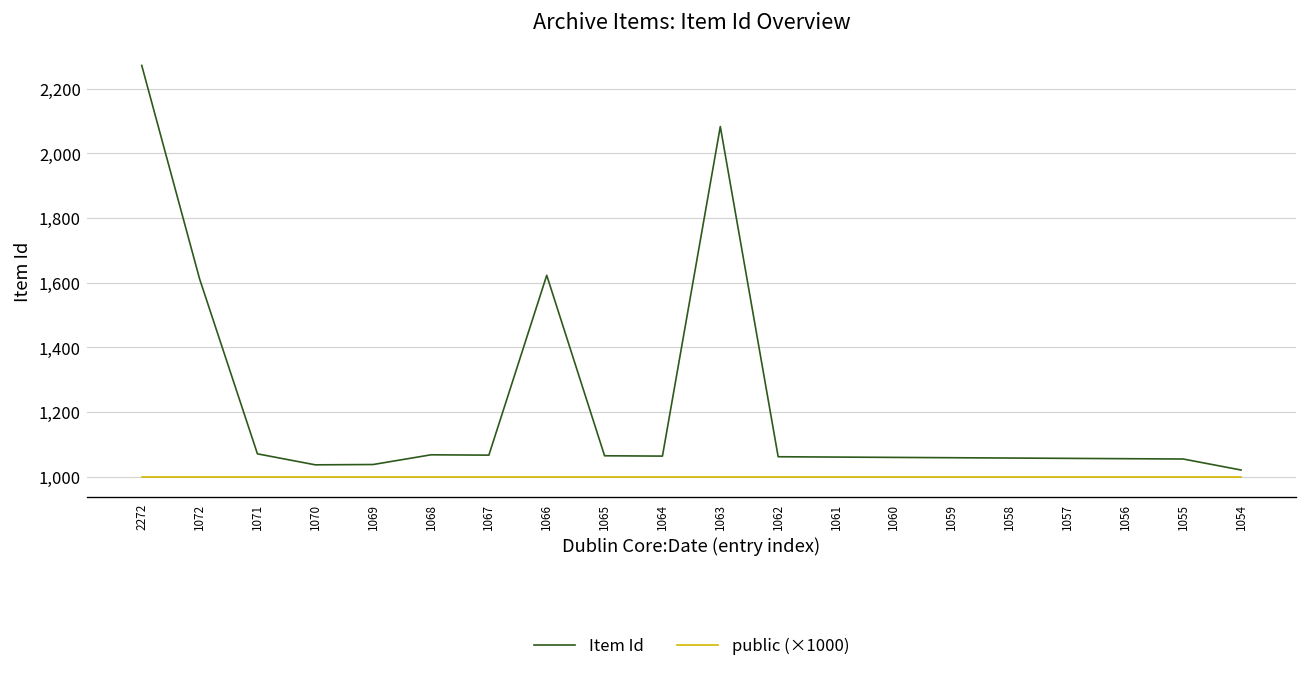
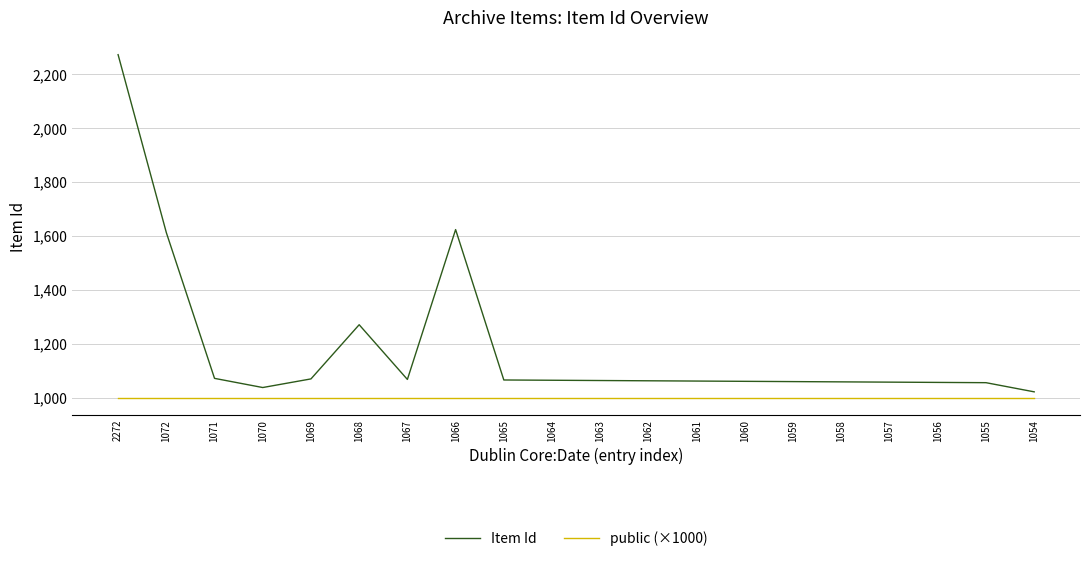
  {
    "Item Id": {
      "2272": "2,270",
      "1072": "1,610",
      "1071": "1,070",
      "1070": "1,040",
-     "1069": "1,040",
-     "1068": "1,070",
+     "1069": "1,070",
+     "1068": "1,270",
      "1067": "1,070",
      "1066": "1,620",
      "1065": "1,070",
      "1064": "1,060",
-     "1063": "2,080",
+     "1063": "1,060",
      "1062": "1,060",
      "1061": "1,060",
      "1060": "1,060",
      "1059": "1,060",
      "1058": "1,060",
      "1057": "1,060",
      "1056": "1,060",
      "1055": "1,060",
      "1054": "1,020"
    },
    "public (×1000)": {
      "2272": "1,000",
      "1072": "1,000",
      "1071": "1,000",
      "1070": "1,000",
      "1069": "1,000",
      "1068": "1,000",
      "1067": "1,000",
      "1066": "1,000",
      "1065": "1,000",
      "1064": "1,000",
      "1063": "1,000",
      "1062": "1,000",
      "1061": "1,000",
      "1060": "1,000",
      "1059": "1,000",
      "1058": "1,000",
      "1057": "1,000",
      "1056": "1,000",
      "1055": "1,000",
      "1054": "1,000"
    }
  }
